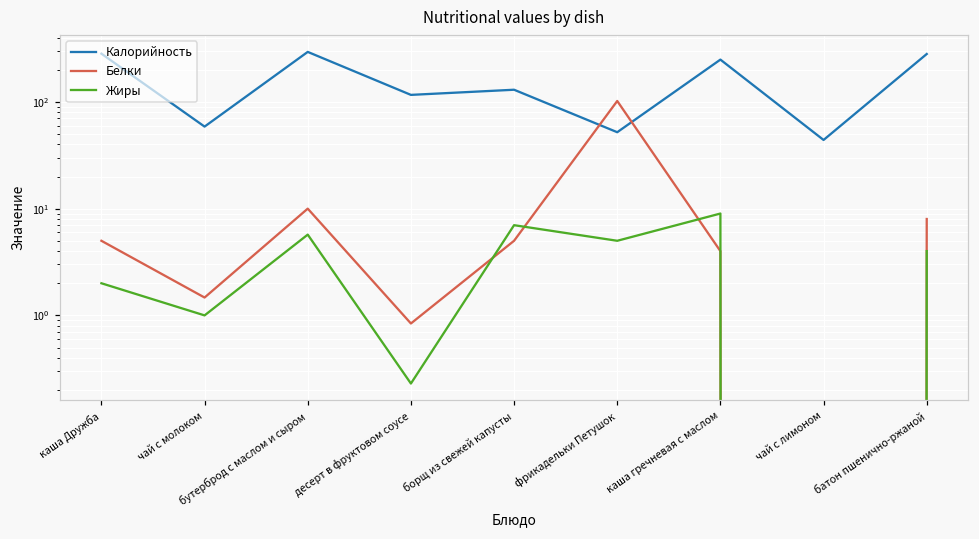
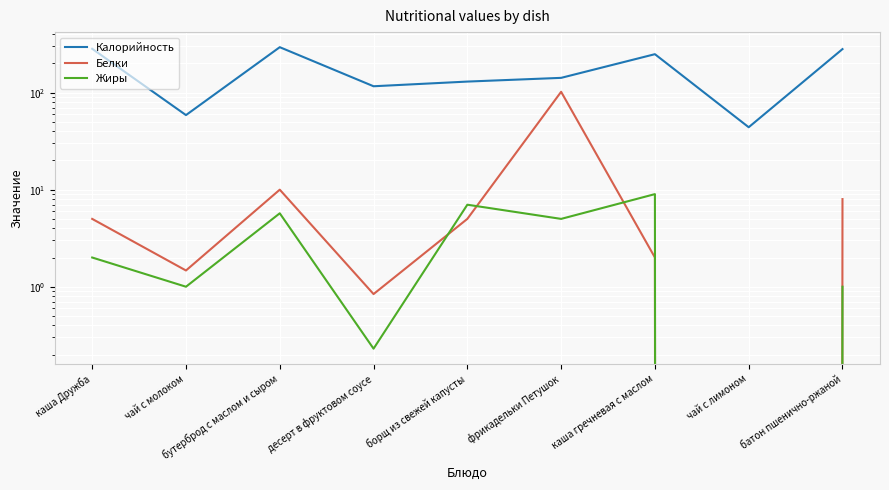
  {
    "Калорийность": {
      "чай с молоком": 60,
      "бутерброд с маслом и сыром": 290,
      "десерт в фруктовом соусе": 120,
      "борщ из свежей капусты": 130,
-     "фрикадельки Петушок": 50,
+     "фрикадельки Петушок": 140,
      "каша гречневая с маслом": 250,
      "чай с лимоном": 40,
      "батон пшенично-ржаной": 280
    },
    "Белки": {
      "каша Дружба": 5,
      "чай с молоком": 1.5,
      "бутерброд с маслом и сыром": 10,
      "десерт в фруктовом соусе": 0.8,
      "борщ из свежей капусты": 5,
      "фрикадельки Петушок": 100,
-     "каша гречневая с маслом": 4,
+     "каша гречневая с маслом": 2,
      "батон пшенично-ржаной": 8
    },
    "Жиры": {
      "каша Дружба": 2,
      "чай с молоком": 1,
      "бутерброд с маслом и сыром": 6,
      "десерт в фруктовом соусе": 0.23,
      "борщ из свежей капусты": 7,
      "фрикадельки Петушок": 5,
      "каша гречневая с маслом": 9,
-     "батон пшенично-ржаной": 4
+     "батон пшенично-ржаной": 1
    }
  }
